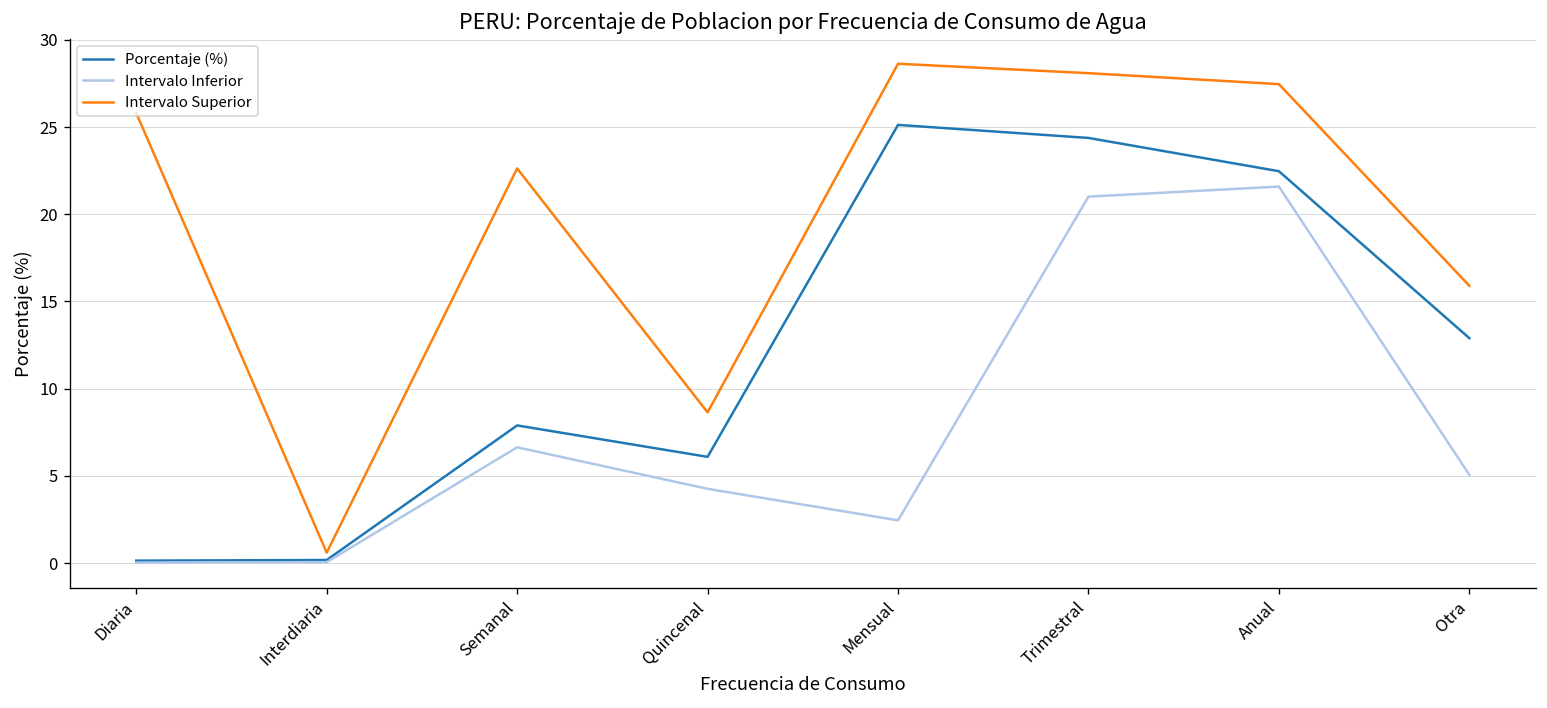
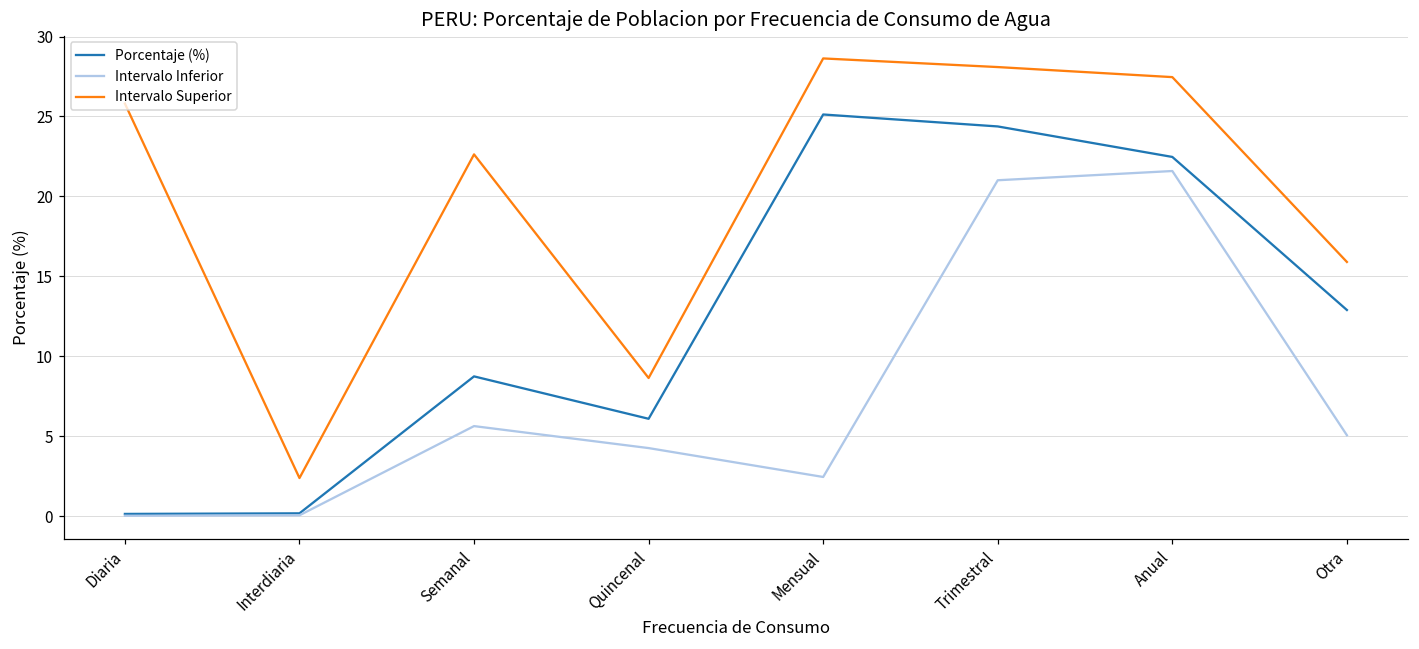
  {
    "Porcentaje (%)": {
-     "Semanal": 7.9,
+     "Semanal": 8.7,
      "Quincenal": 6.1,
      "Mensual": 25.1,
      "Trimestral": 24.4,
      "Anual": 22.5,
      "Otra": 12.9
    },
    "Intervalo Inferior": {
-     "Semanal": 6.6,
+     "Semanal": 5.6,
      "Quincenal": 4.3,
      "Mensual": 2.4,
      "Trimestral": 21.0,
      "Anual": 21.6,
      "Otra": 5.1
    },
    "Intervalo Superior": {
-     "Interdiaria": 0.6,
+     "Interdiaria": 2.4,
      "Semanal": 22.6,
      "Quincenal": 8.6,
      "Mensual": 28.6,
      "Trimestral": 28.1,
      "Anual": 27.5,
      "Otra": 15.9
    }
  }
